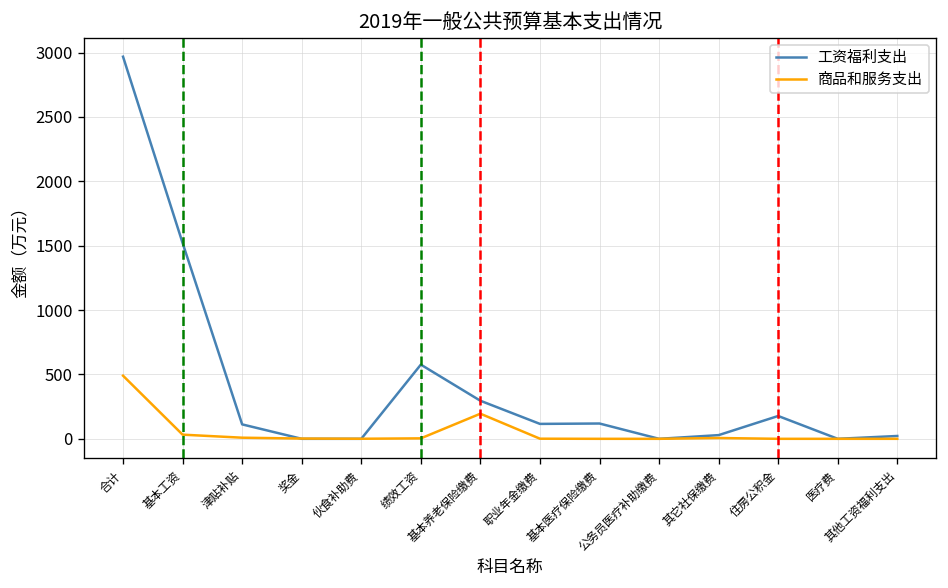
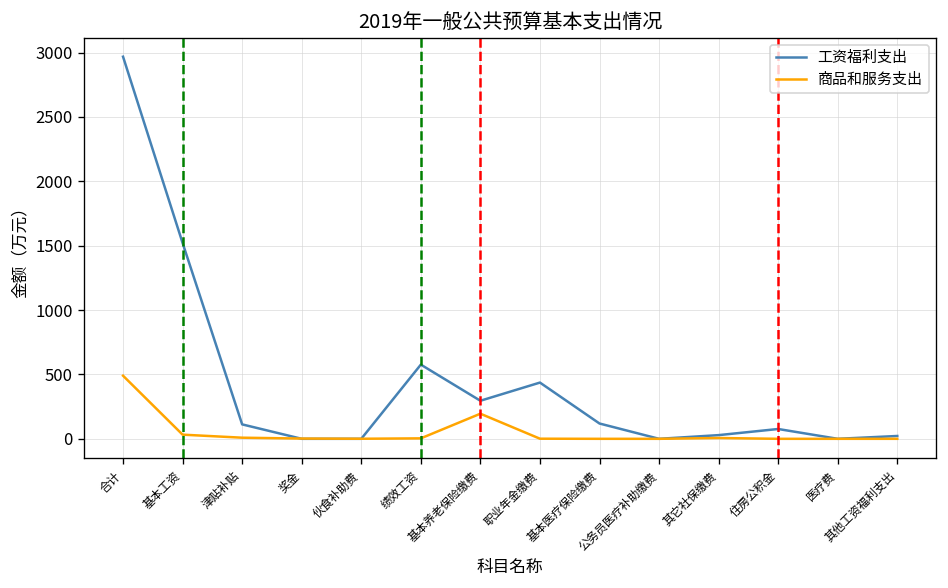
  {
    "工资福利支出": {
      "合计": 2970,
      "基本工资": 1520,
      "津贴补贴": 110,
      "绩效工资": 580,
      "基本养老保险缴费": 300,
-     "职业年金缴费": 120,
+     "职业年金缴费": 440,
      "基本医疗保险缴费": 120,
-     "住房公积金": 180
+     "住房公积金": 80
    },
    "商品和服务支出": {
      "合计": 490,
      "基本工资": 30,
      "津贴补贴": 10,
      "绩效工资": 0,
      "基本养老保险缴费": 200,
      "职业年金缴费": 0,
      "基本医疗保险缴费": 0,
      "住房公积金": 0
    }
  }
